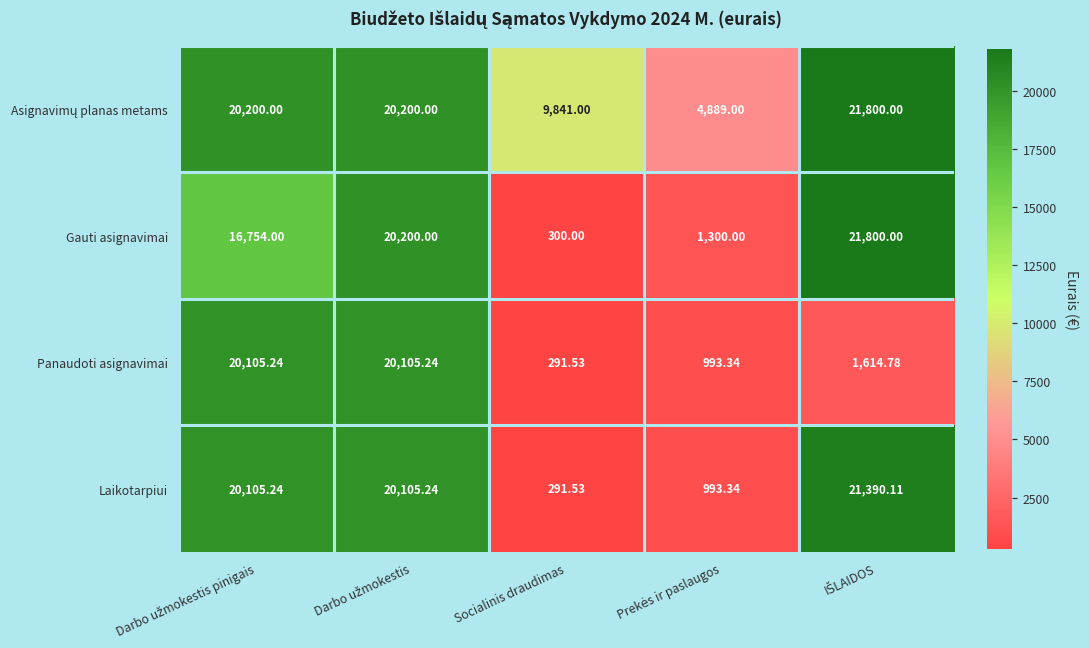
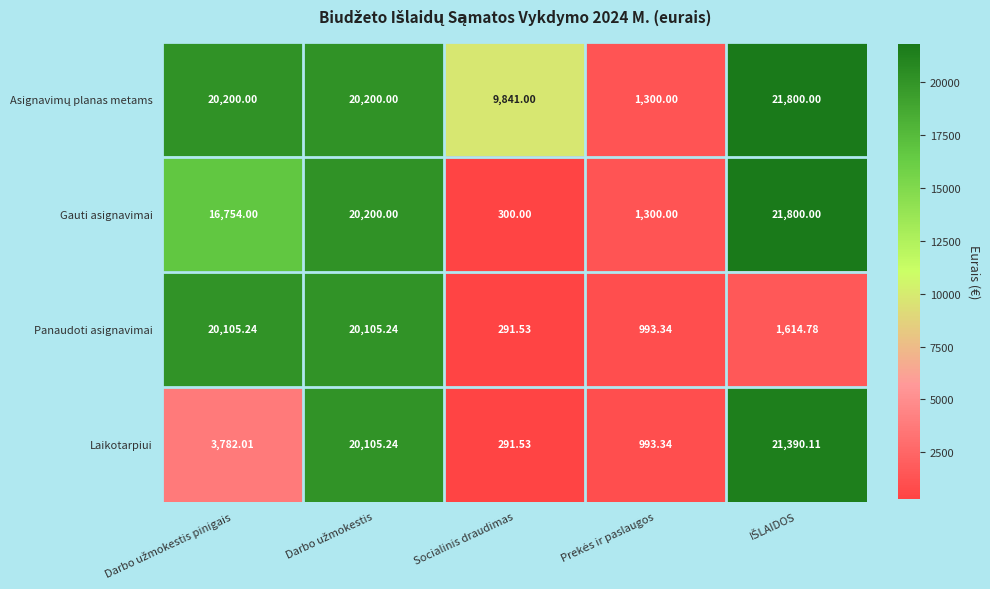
  {
    "Asignavimų planas metams": {
      "Darbo užmokestis pinigais": "20,200.00",
      "Darbo užmokestis": "20,200.00",
      "Socialinis draudimas": "9,841.00",
-     "Prekės ir paslaugos": "4,889.00",
+     "Prekės ir paslaugos": "1,300.00",
      "IŠLAIDOS": "21,800.00"
    },
    "Gauti asignavimai": {
      "Darbo užmokestis pinigais": "16,754.00",
      "Darbo užmokestis": "20,200.00",
      "Socialinis draudimas": "300.00",
      "Prekės ir paslaugos": "1,300.00",
      "IŠLAIDOS": "21,800.00"
    },
    "Panaudoti asignavimai": {
      "Darbo užmokestis pinigais": "20,105.24",
      "Darbo užmokestis": "20,105.24",
      "Socialinis draudimas": "291.53",
      "Prekės ir paslaugos": "993.34",
      "IŠLAIDOS": "1,614.78"
    },
    "Laikotarpiui": {
-     "Darbo užmokestis pinigais": "20,105.24",
+     "Darbo užmokestis pinigais": "3,782.01",
      "Darbo užmokestis": "20,105.24",
      "Socialinis draudimas": "291.53",
      "Prekės ir paslaugos": "993.34",
      "IŠLAIDOS": "21,390.11"
    }
  }
